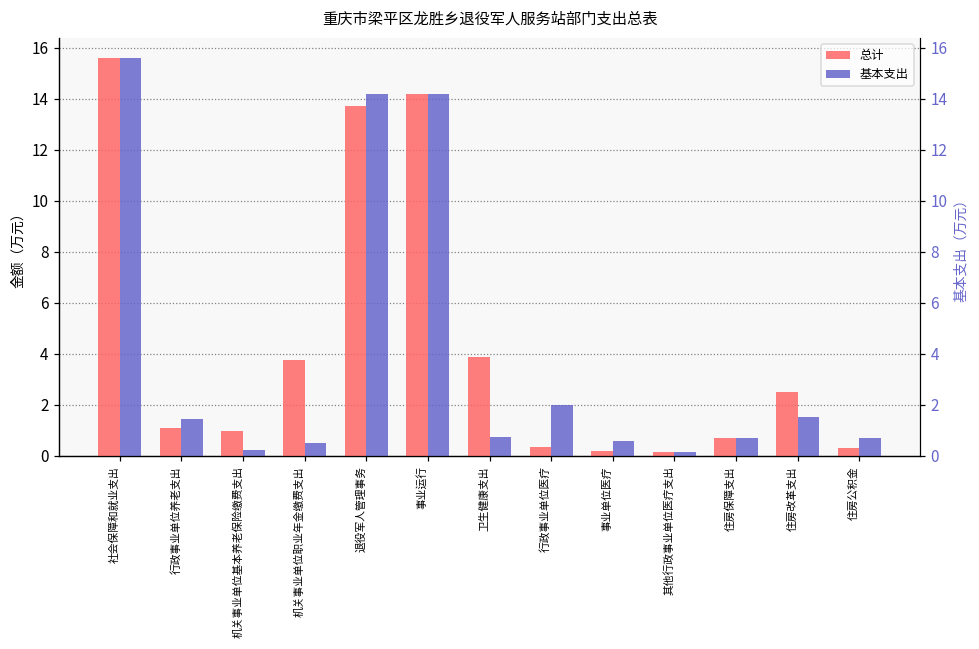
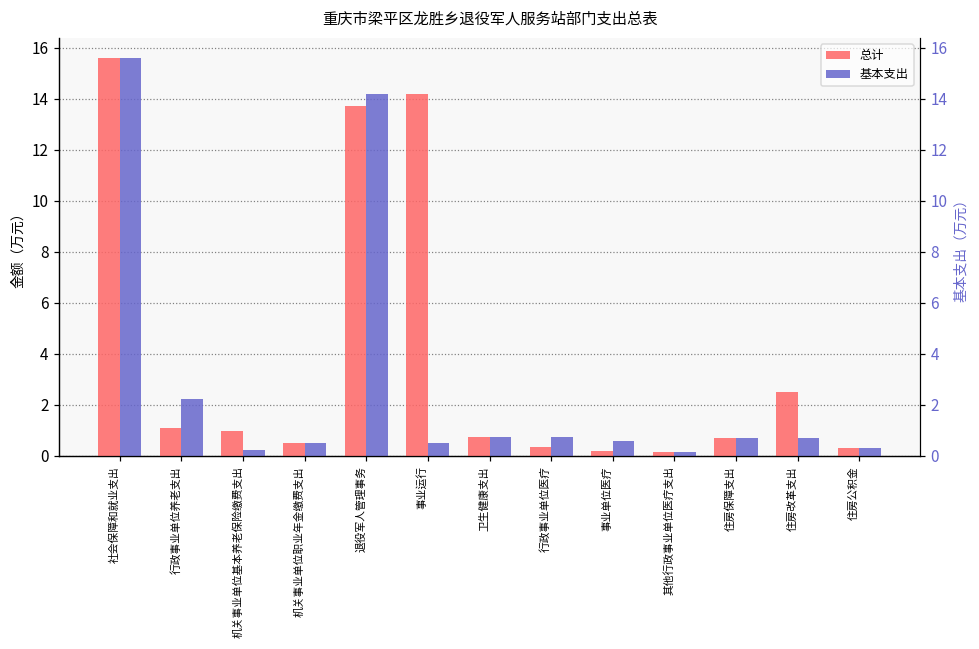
  {
    "总计": {
      "社会保障和就业支出": 15.6,
      "行政事业单位养老支出": 1.1,
      "机关事业单位基本养老保险缴费支出": 1.0,
-     "机关事业单位职业年金缴费支出": 3.8,
+     "机关事业单位职业年金缴费支出": 0.5,
      "退役军人管理事务": 13.7,
      "事业运行": 14.2,
-     "卫生健康支出": 3.9,
+     "卫生健康支出": 0.7,
      "行政事业单位医疗": 0.4,
      "事业单位医疗": 0.2,
      "其他行政事业单位医疗支出": 0.2,
      "住房保障支出": 0.7,
      "住房改革支出": 2.5,
      "住房公积金": 0.3
    },
    "基本支出": {
      "社会保障和就业支出": 15.6,
-     "行政事业单位养老支出": 1.4,
+     "行政事业单位养老支出": 2.2,
      "机关事业单位基本养老保险缴费支出": 0.2,
      "机关事业单位职业年金缴费支出": 0.5,
      "退役军人管理事务": 14.2,
-     "事业运行": 14.2,
+     "事业运行": 0.5,
      "卫生健康支出": 0.7,
-     "行政事业单位医疗": 2.0,
+     "行政事业单位医疗": 0.7,
      "事业单位医疗": 0.6,
      "其他行政事业单位医疗支出": 0.2,
      "住房保障支出": 0.7,
-     "住房改革支出": 1.5,
-     "住房公积金": 0.7
+     "住房改革支出": 0.7,
+     "住房公积金": 0.3
    }
  }
